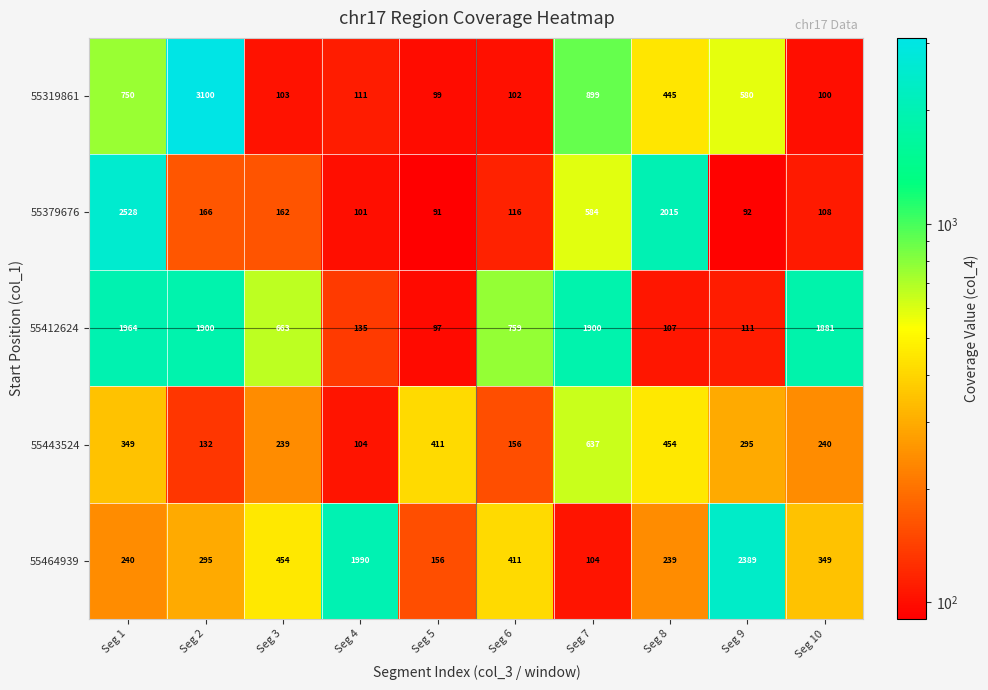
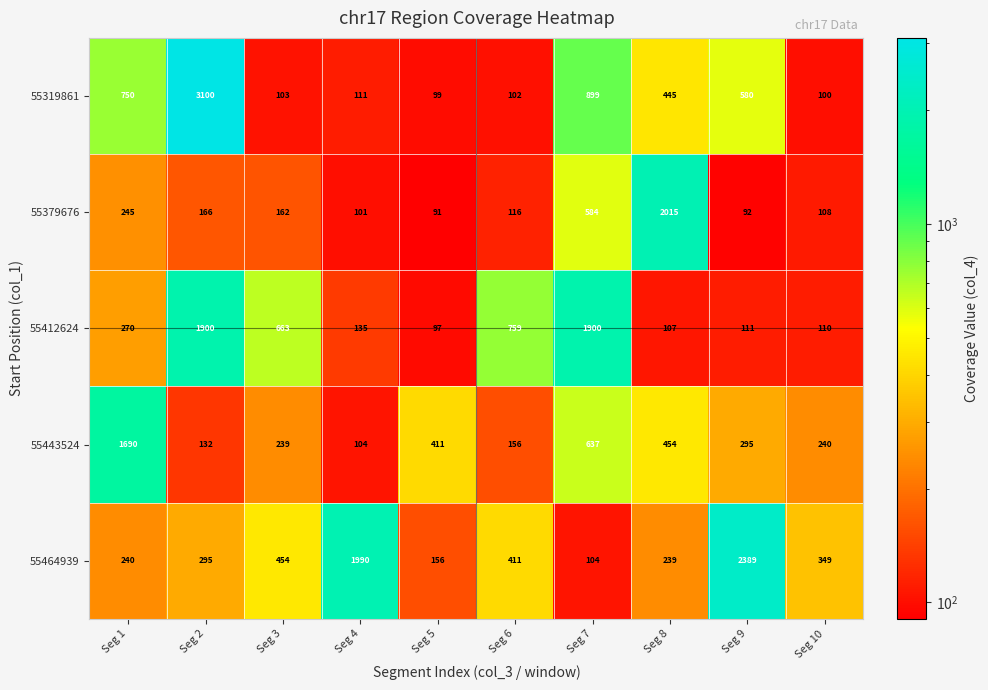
  {
    "55319861": {
      "Seg 1": 750,
      "Seg 2": 3100,
      "Seg 3": 103,
      "Seg 4": 111,
      "Seg 5": 99,
      "Seg 6": 102,
      "Seg 7": 899,
      "Seg 8": 445,
      "Seg 9": 580,
      "Seg 10": 100
    },
    "55379676": {
-     "Seg 1": 2528,
+     "Seg 1": 245,
      "Seg 2": 166,
      "Seg 3": 162,
      "Seg 4": 101,
      "Seg 5": 91,
      "Seg 6": 116,
      "Seg 7": 584,
      "Seg 8": 2015,
      "Seg 9": 92,
      "Seg 10": 108
    },
    "55412624": {
-     "Seg 1": 1964,
+     "Seg 1": 270,
      "Seg 2": 1900,
      "Seg 3": 663,
      "Seg 4": 135,
      "Seg 5": 97,
      "Seg 6": 759,
      "Seg 7": 1900,
      "Seg 8": 107,
      "Seg 9": 111,
-     "Seg 10": 1881
+     "Seg 10": 110
    },
    "55443524": {
-     "Seg 1": 349,
+     "Seg 1": 1690,
      "Seg 2": 132,
      "Seg 3": 239,
      "Seg 4": 104,
      "Seg 5": 411,
      "Seg 6": 156,
      "Seg 7": 637,
      "Seg 8": 454,
      "Seg 9": 295,
      "Seg 10": 240
    },
    "55464939": {
      "Seg 1": 240,
      "Seg 2": 295,
      "Seg 3": 454,
      "Seg 4": 1990,
      "Seg 5": 156,
      "Seg 6": 411,
      "Seg 7": 104,
      "Seg 8": 239,
      "Seg 9": 2389,
      "Seg 10": 349
    }
  }
